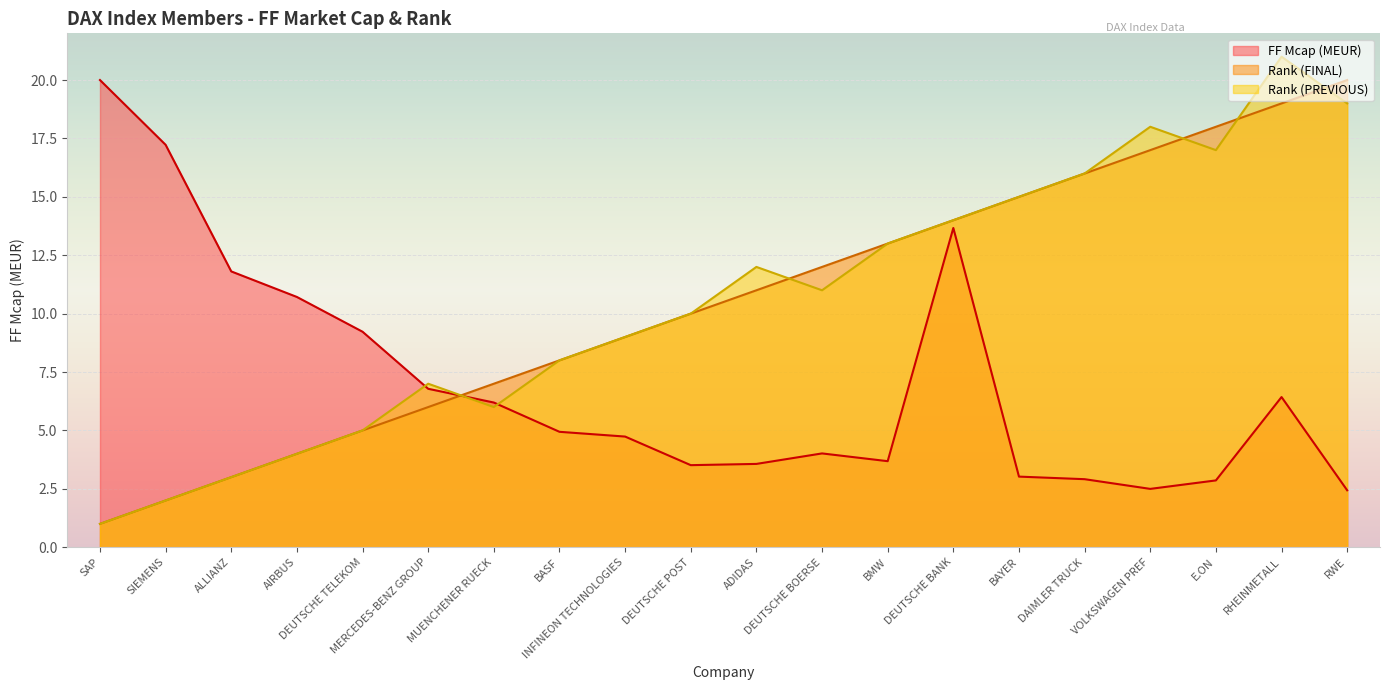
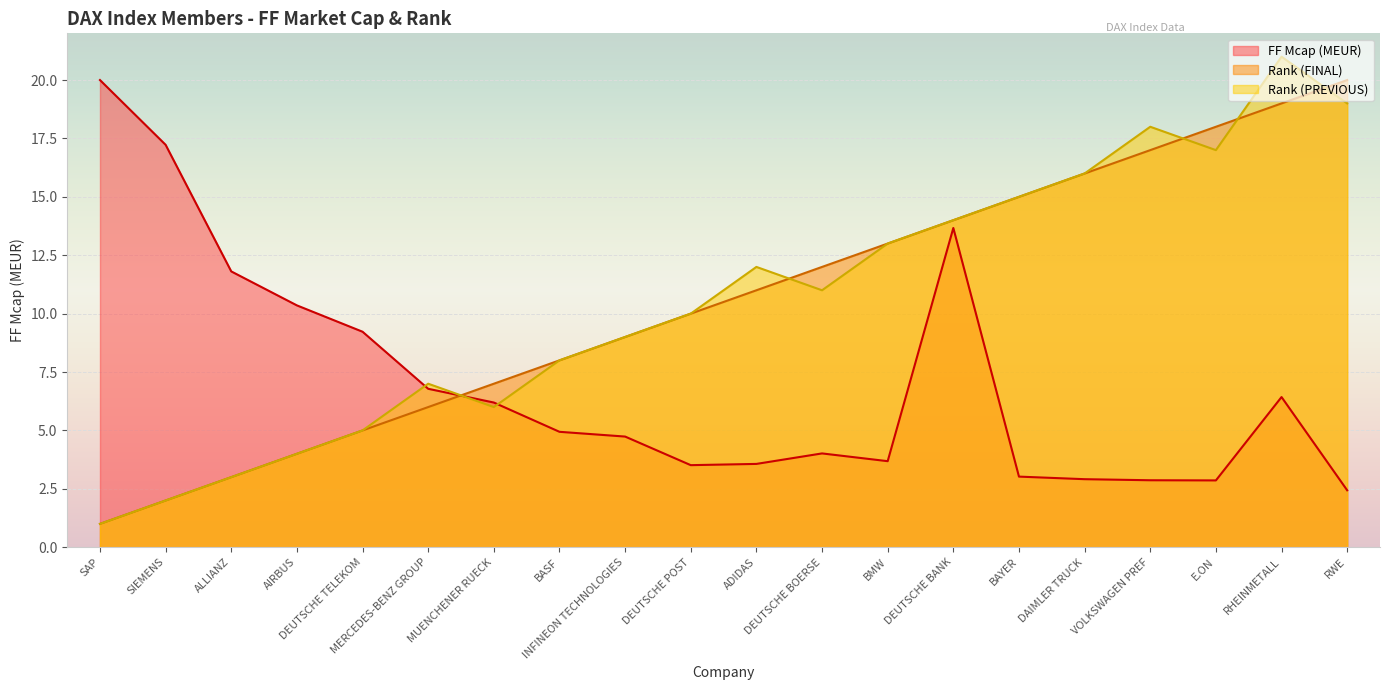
  {
    "FF Mcap (MEUR)": {
      "SAP": 20.0,
      "SIEMENS": 17.2,
      "ALLIANZ": 11.8,
-     "AIRBUS": 10.7,
+     "AIRBUS": 10.4,
      "DEUTSCHE TELEKOM": 9.2,
      "MERCEDES-BENZ GROUP": 6.8,
      "MUENCHENER RUECK": 6.2,
      "BASF": 4.9,
      "INFINEON TECHNOLOGIES": 4.7,
      "DEUTSCHE POST": 3.5,
      "ADIDAS": 3.6,
      "DEUTSCHE BOERSE": 4.0,
      "BMW": 3.7,
      "DEUTSCHE BANK": 13.7,
      "BAYER": 3.0,
      "DAIMLER TRUCK": 2.9,
-     "VOLKSWAGEN PREF": 2.5,
+     "VOLKSWAGEN PREF": 2.9,
      "E.ON": 2.9,
      "RHEINMETALL": 6.4,
      "RWE": 2.4
    }
  }
